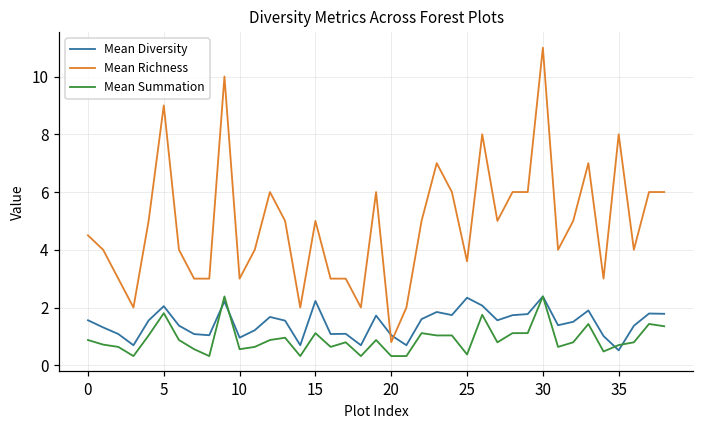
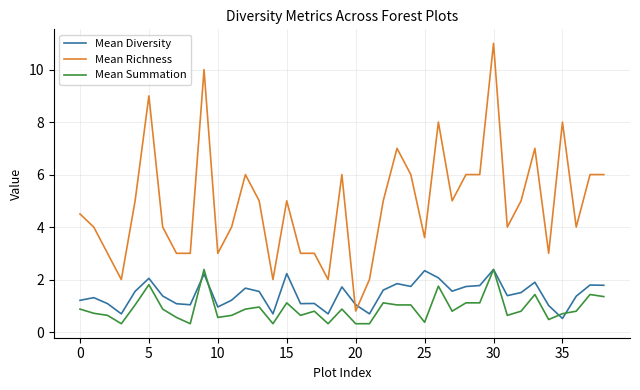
  {
    "Mean Diversity": {
-     "0": 1.6,
+     "0": 1.2,
      "5": 2.0,
      "10": 1.0,
      "15": 2.2,
      "20": 1.0,
      "25": 2.3,
      "35": 0.5
    },
    "Mean Richness": {
      "0": 4.5,
      "5": 9.0,
      "10": 3.0,
      "15": 5.0,
      "20": 0.8,
      "25": 3.6,
      "30": 11.0,
      "35": 8.0
    },
    "Mean Summation": {
      "0": 0.9,
      "5": 1.8,
      "10": 0.6,
      "15": 1.1,
      "20": 0.3,
      "25": 0.4,
      "35": 0.7
    }
  }
